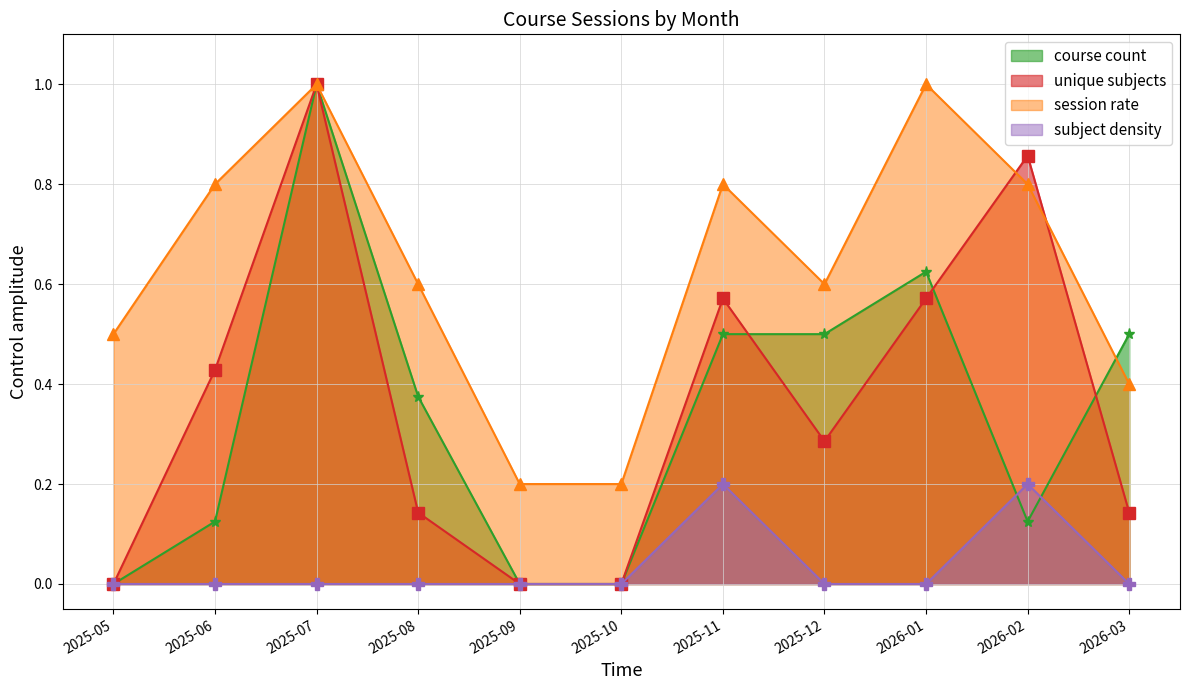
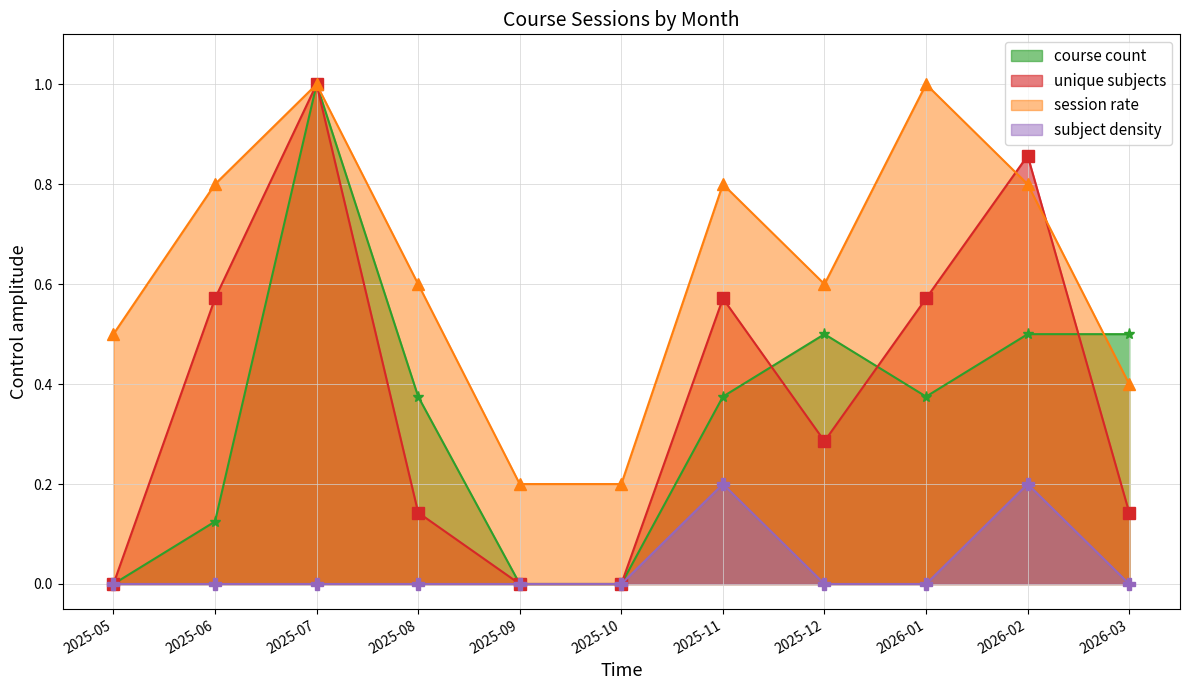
  {
    "course count": {
      "2025-06": 0.13,
      "2025-08": 0.38,
-     "2025-11": 0.50,
+     "2025-11": 0.38,
      "2025-12": 0.50,
-     "2026-01": 0.63,
-     "2026-02": 0.13,
+     "2026-01": 0.38,
+     "2026-02": 0.50,
      "2026-03": 0.50
    },
    "unique subjects": {
-     "2025-06": 0.43,
+     "2025-06": 0.57,
      "2025-08": 0.14,
      "2025-11": 0.57,
      "2025-12": 0.29,
      "2026-01": 0.57,
      "2026-02": 0.86,
      "2026-03": 0.14
    },
    "session rate": {
      "2025-05": 0.50,
      "2025-06": 0.80,
      "2025-08": 0.60,
      "2025-09": 0.20,
      "2025-10": 0.20,
      "2025-11": 0.80,
      "2025-12": 0.60,
      "2026-01": 1.00,
      "2026-02": 0.80,
      "2026-03": 0.40
    },
    "subject density": {
      "2025-06": 0.00,
      "2025-07": 0.00,
      "2025-08": 0.00,
      "2025-11": 0.20,
      "2025-12": 0.00,
      "2026-01": 0.00,
      "2026-02": 0.20,
      "2026-03": 0.00
    }
  }
